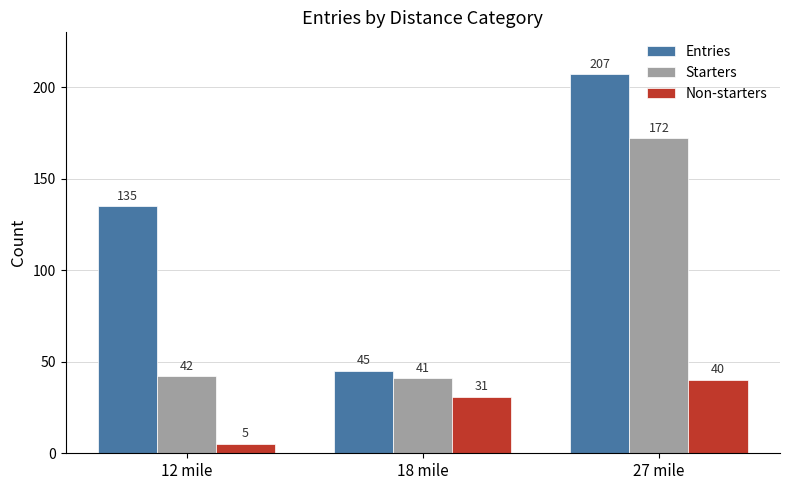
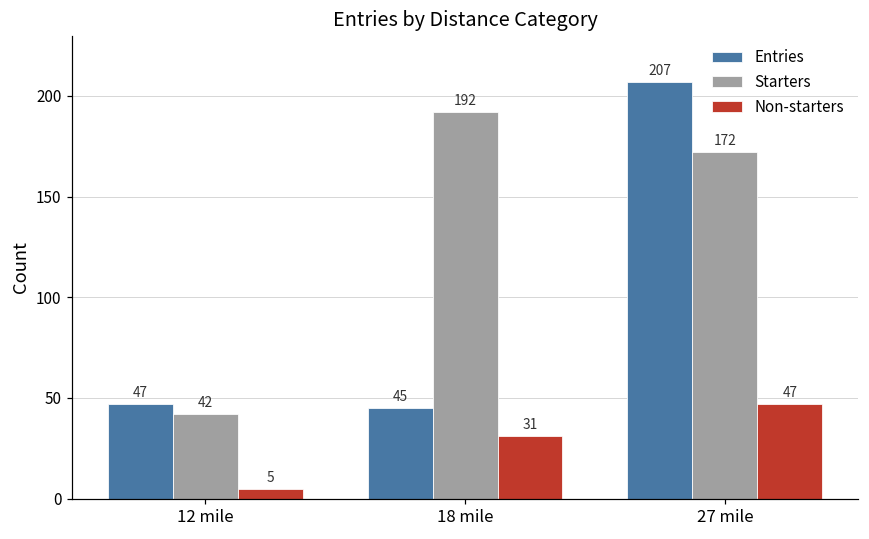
  {
    "Entries": {
-     "12 mile": 135,
+     "12 mile": 47,
      "18 mile": 45,
      "27 mile": 207
    },
    "Starters": {
      "12 mile": 42,
-     "18 mile": 41,
+     "18 mile": 192,
      "27 mile": 172
    },
    "Non-starters": {
      "12 mile": 5,
      "18 mile": 31,
-     "27 mile": 40
+     "27 mile": 47
    }
  }
